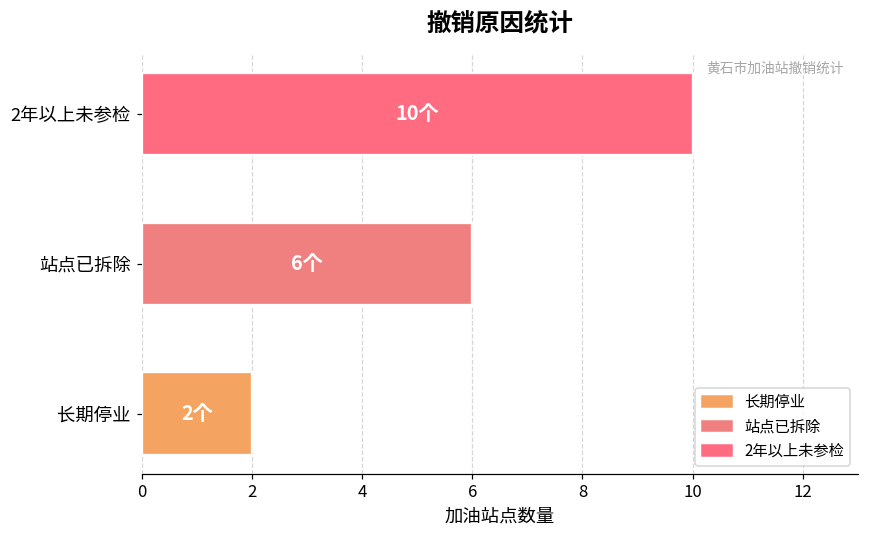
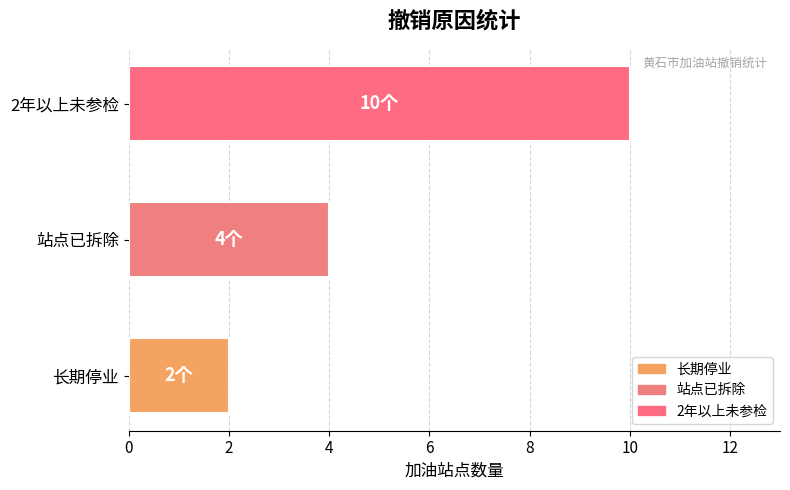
  {
    "2年以上未参检": "10个",
-   "站点已拆除": "6个",
+   "站点已拆除": "4个",
    "长期停业": "2个"
  }
